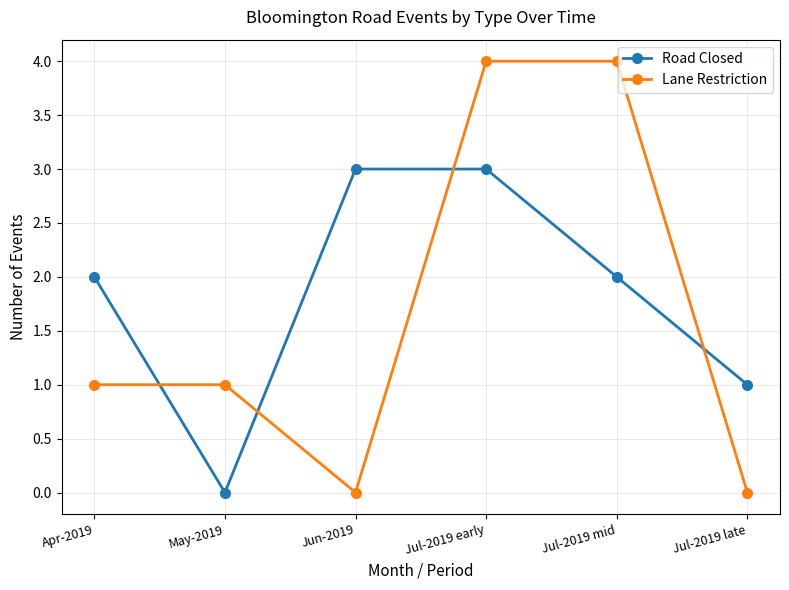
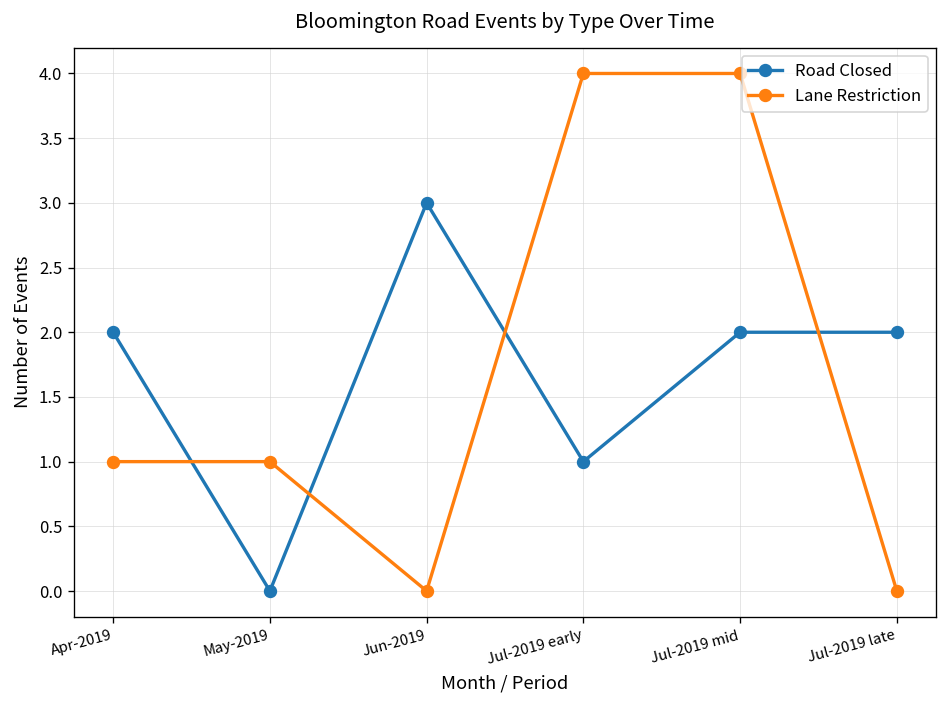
  {
    "Road Closed": {
      "Apr-2019": 2,
      "May-2019": 0,
      "Jun-2019": 3,
-     "Jul-2019 early": 3,
+     "Jul-2019 early": 1,
      "Jul-2019 mid": 2,
-     "Jul-2019 late": 1
+     "Jul-2019 late": 2
    },
    "Lane Restriction": {
      "Apr-2019": 1,
      "May-2019": 1,
      "Jun-2019": 0,
      "Jul-2019 early": 4,
      "Jul-2019 mid": 4,
      "Jul-2019 late": 0
    }
  }
